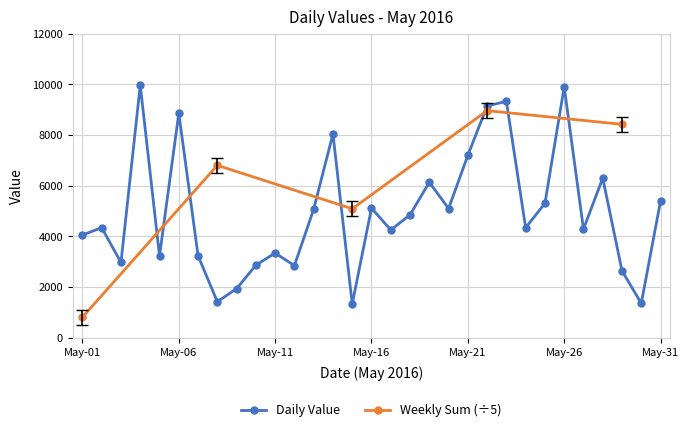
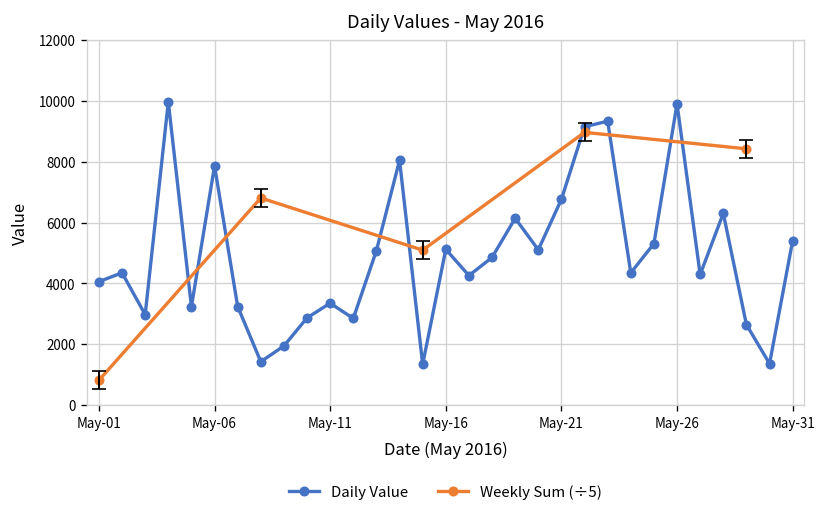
  {
    "Daily Value": {
      "May-01": 4100,
-     "May-06": 8900,
+     "May-06": 7900,
      "May-11": 3300,
      "May-16": 5100,
-     "May-21": 7200,
+     "May-21": 6800,
      "May-26": 9900,
      "May-31": 5400
    },
    "Weekly Sum (÷5)": {
      "May-01": 800
    }
  }
